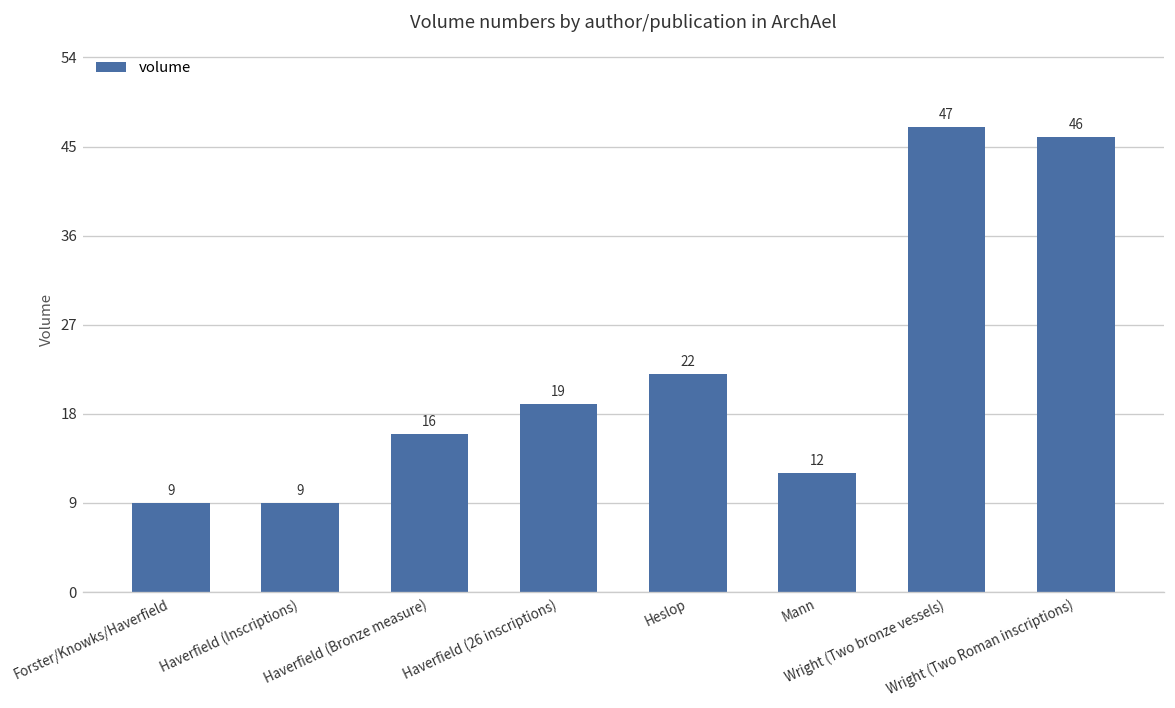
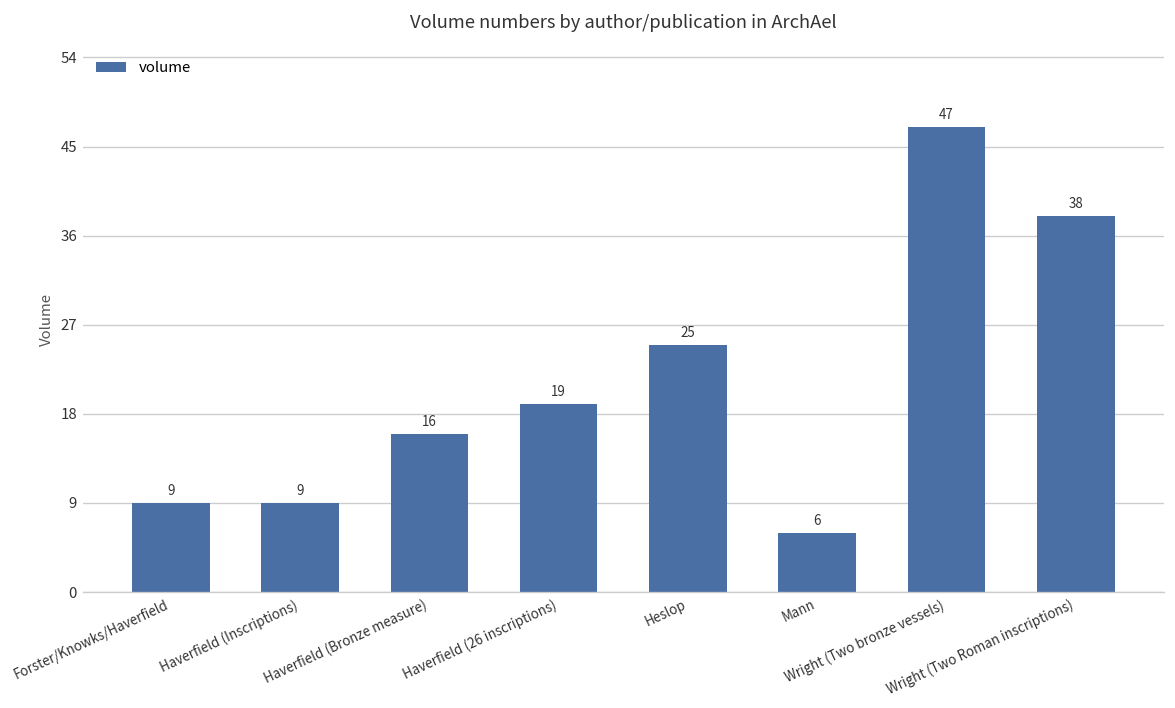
  {
    "Forster/Knowks/Haverfield": 9,
    "Haverfield (Inscriptions)": 9,
    "Haverfield (Bronze measure)": 16,
    "Haverfield (26 inscriptions)": 19,
-   "Heslop": 22,
-   "Mann": 12,
+   "Heslop": 25,
+   "Mann": 6,
    "Wright (Two bronze vessels)": 47,
-   "Wright (Two Roman inscriptions)": 46
+   "Wright (Two Roman inscriptions)": 38
  }
